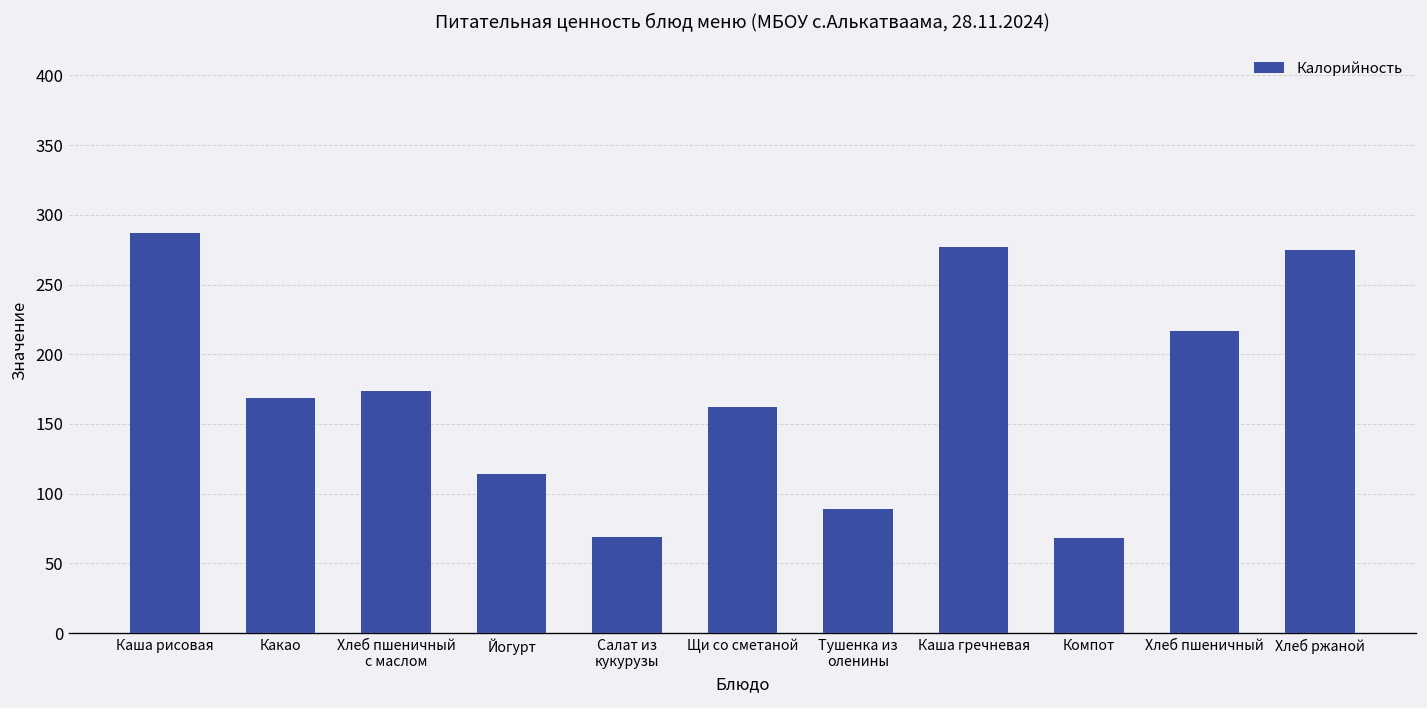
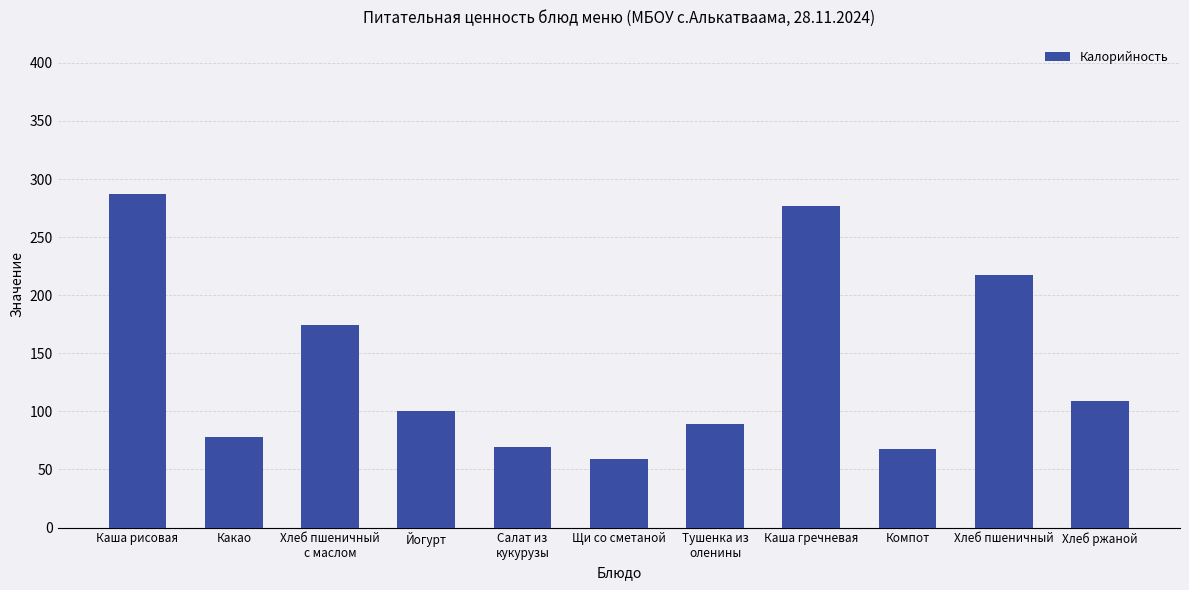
  {
    "Каша рисовая": 287,
-   "Какао": 169,
+   "Какао": 78,
    "Хлеб пшеничный с маслом": 174,
-   "Йогурт": 114,
+   "Йогурт": 100,
    "Салат из кукурузы": 69,
-   "Щи со сметаной": 162,
+   "Щи со сметаной": 59,
    "Тушенка из оленины": 89,
    "Каша гречневая": 277,
    "Компот": 68,
    "Хлеб пшеничный": 217,
-   "Хлеб ржаной": 275
+   "Хлеб ржаной": 109
  }
